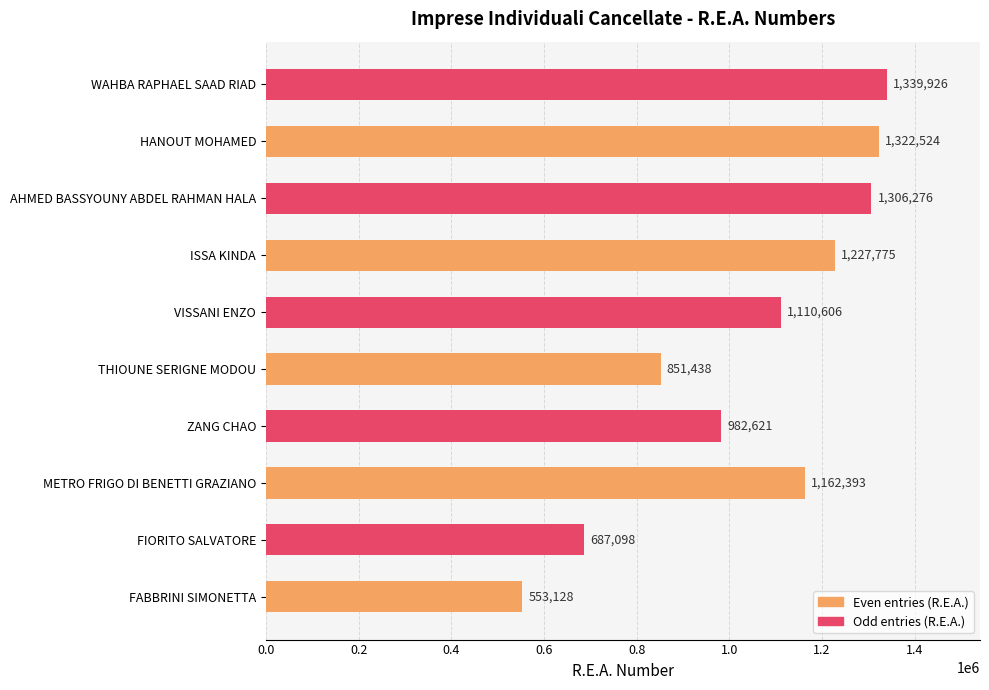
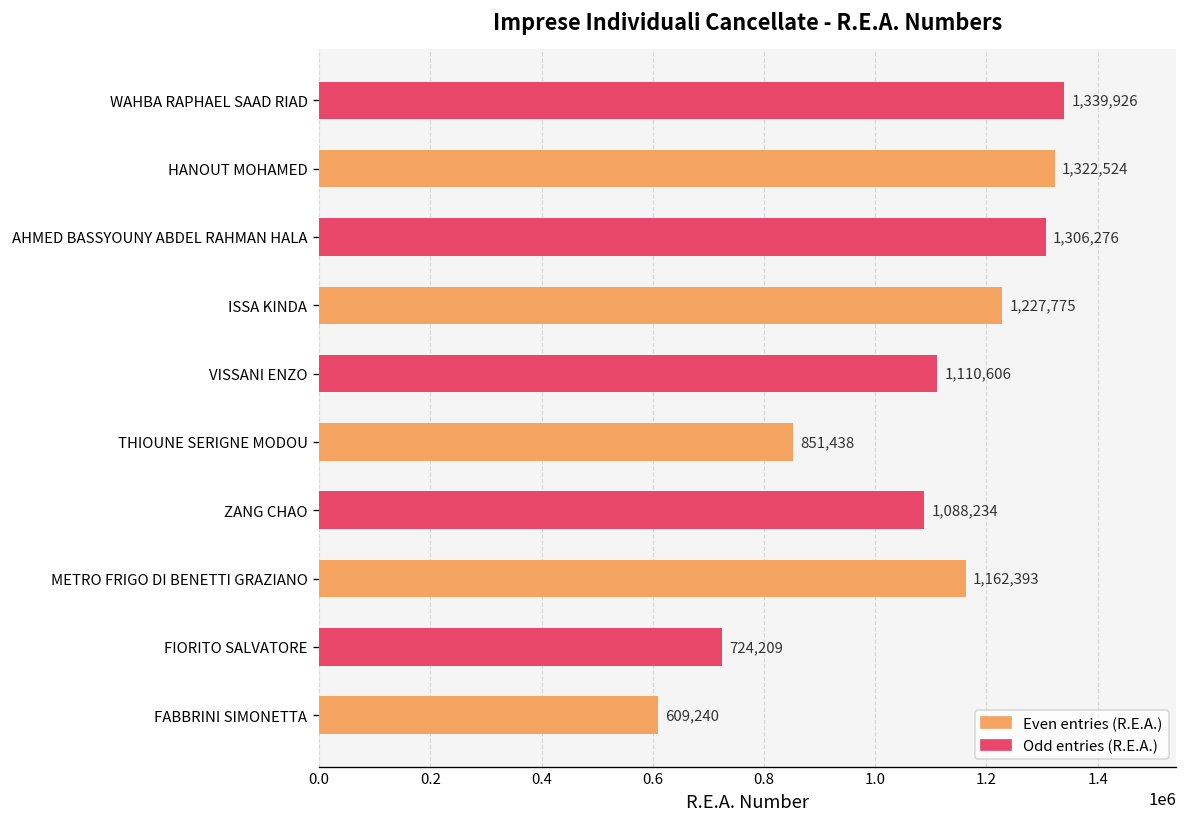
  {
    "WAHBA RAPHAEL SAAD RIAD": "1,339,926",
    "HANOUT MOHAMED": "1,322,524",
    "AHMED BASSYOUNY ABDEL RAHMAN HALA": "1,306,276",
    "ISSA KINDA": "1,227,775",
    "VISSANI ENZO": "1,110,606",
    "THIOUNE SERIGNE MODOU": "851,438",
-   "ZANG CHAO": "982,621",
+   "ZANG CHAO": "1,088,234",
    "METRO FRIGO DI BENETTI GRAZIANO": "1,162,393",
-   "FIORITO SALVATORE": "687,098",
-   "FABBRINI SIMONETTA": "553,128"
+   "FIORITO SALVATORE": "724,209",
+   "FABBRINI SIMONETTA": "609,240"
  }
